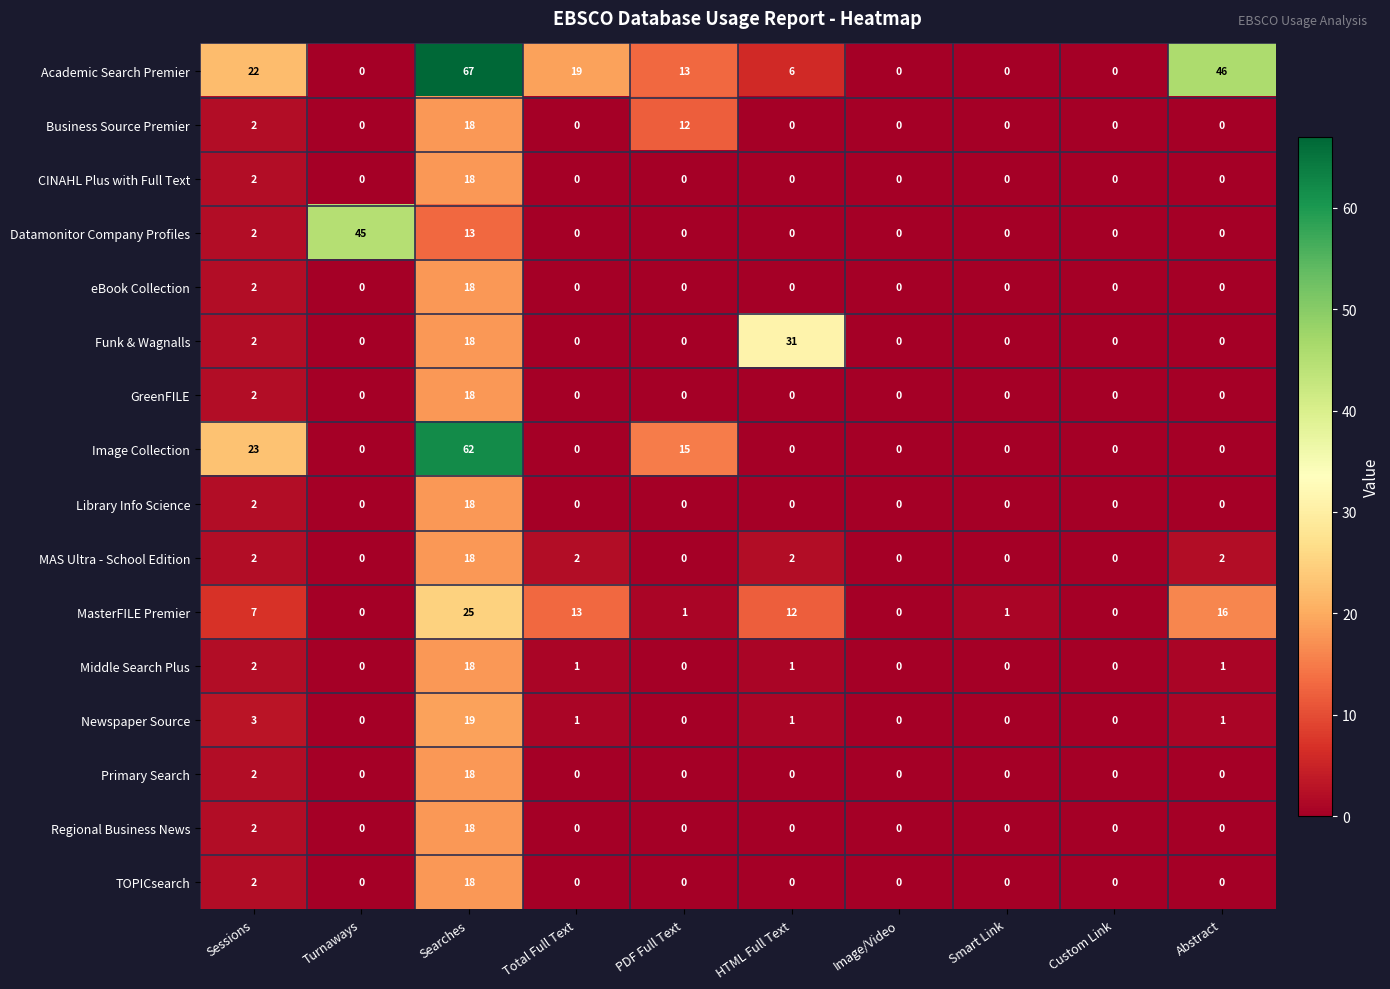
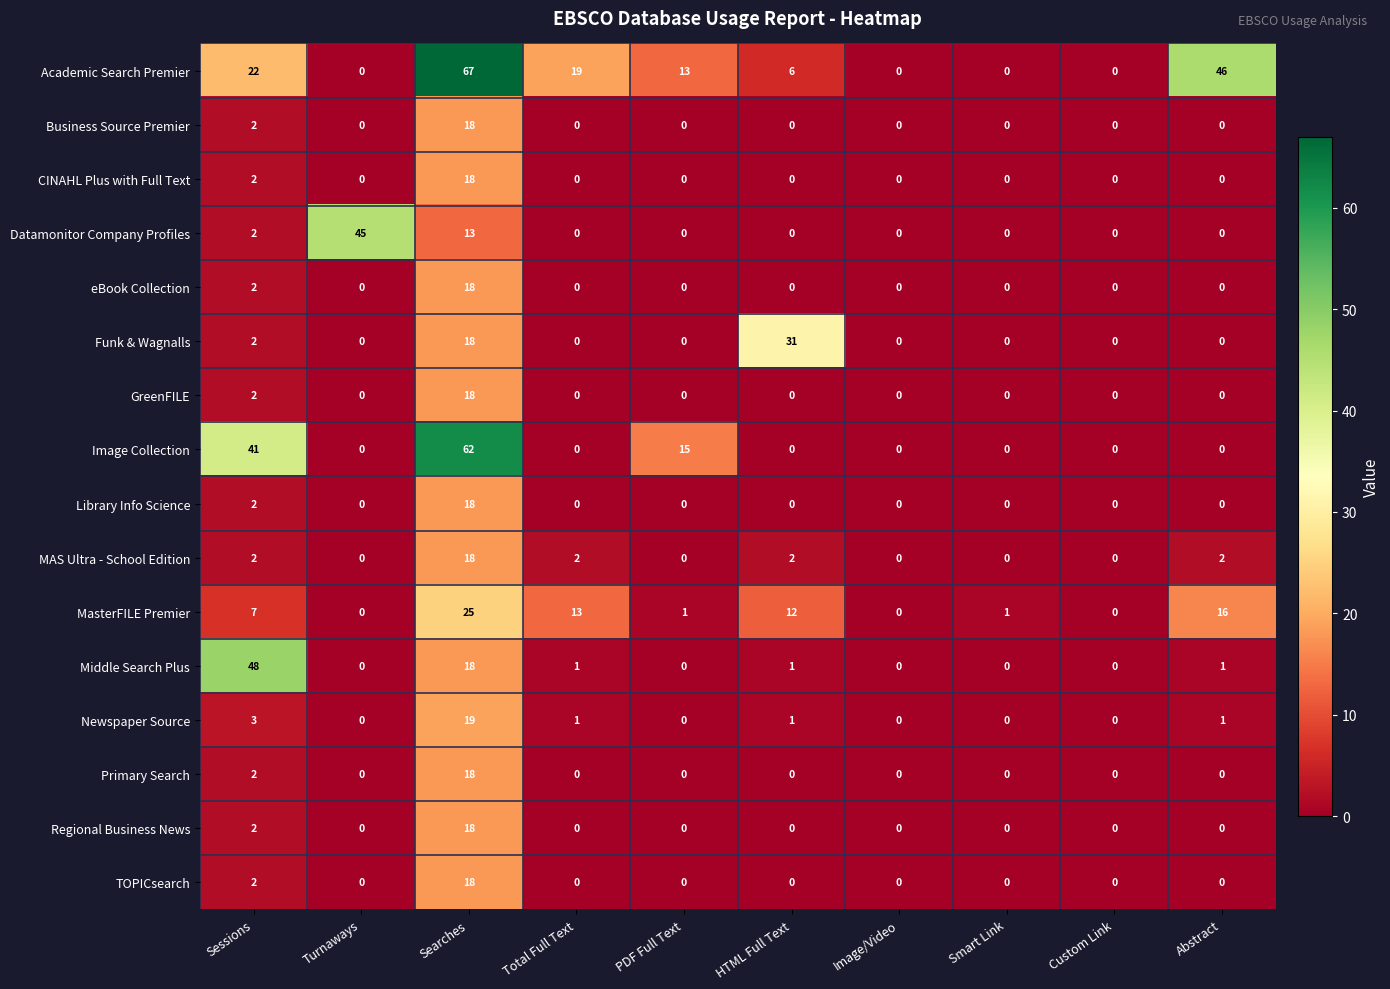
  {
    "Academic Search Premier": {
      "Sessions": 22,
      "Turnaways": 0,
      "Searches": 67,
      "Total Full Text": 19,
      "PDF Full Text": 13,
      "HTML Full Text": 6,
      "Image/Video": 0,
      "Smart Link": 0,
      "Custom Link": 0,
      "Abstract": 46
    },
    "Business Source Premier": {
      "Sessions": 2,
      "Turnaways": 0,
      "Searches": 18,
      "Total Full Text": 0,
-     "PDF Full Text": 12,
+     "PDF Full Text": 0,
      "HTML Full Text": 0,
      "Image/Video": 0,
      "Smart Link": 0,
      "Custom Link": 0,
      "Abstract": 0
    },
    "CINAHL Plus with Full Text": {
      "Sessions": 2,
      "Turnaways": 0,
      "Searches": 18,
      "Total Full Text": 0,
      "PDF Full Text": 0,
      "HTML Full Text": 0,
      "Image/Video": 0,
      "Smart Link": 0,
      "Custom Link": 0,
      "Abstract": 0
    },
    "Datamonitor Company Profiles": {
      "Sessions": 2,
      "Turnaways": 45,
      "Searches": 13,
      "Total Full Text": 0,
      "PDF Full Text": 0,
      "HTML Full Text": 0,
      "Image/Video": 0,
      "Smart Link": 0,
      "Custom Link": 0,
      "Abstract": 0
    },
    "eBook Collection": {
      "Sessions": 2,
      "Turnaways": 0,
      "Searches": 18,
      "Total Full Text": 0,
      "PDF Full Text": 0,
      "HTML Full Text": 0,
      "Image/Video": 0,
      "Smart Link": 0,
      "Custom Link": 0,
      "Abstract": 0
    },
    "Funk & Wagnalls": {
      "Sessions": 2,
      "Turnaways": 0,
      "Searches": 18,
      "Total Full Text": 0,
      "PDF Full Text": 0,
      "HTML Full Text": 31,
      "Image/Video": 0,
      "Smart Link": 0,
      "Custom Link": 0,
      "Abstract": 0
    },
    "GreenFILE": {
      "Sessions": 2,
      "Turnaways": 0,
      "Searches": 18,
      "Total Full Text": 0,
      "PDF Full Text": 0,
      "HTML Full Text": 0,
      "Image/Video": 0,
      "Smart Link": 0,
      "Custom Link": 0,
      "Abstract": 0
    },
    "Image Collection": {
-     "Sessions": 23,
+     "Sessions": 41,
      "Turnaways": 0,
      "Searches": 62,
      "Total Full Text": 0,
      "PDF Full Text": 15,
      "HTML Full Text": 0,
      "Image/Video": 0,
      "Smart Link": 0,
      "Custom Link": 0,
      "Abstract": 0
    },
    "Library Info Science": {
      "Sessions": 2,
      "Turnaways": 0,
      "Searches": 18,
      "Total Full Text": 0,
      "PDF Full Text": 0,
      "HTML Full Text": 0,
      "Image/Video": 0,
      "Smart Link": 0,
      "Custom Link": 0,
      "Abstract": 0
    },
    "MAS Ultra - School Edition": {
      "Sessions": 2,
      "Turnaways": 0,
      "Searches": 18,
      "Total Full Text": 2,
      "PDF Full Text": 0,
      "HTML Full Text": 2,
      "Image/Video": 0,
      "Smart Link": 0,
      "Custom Link": 0,
      "Abstract": 2
    },
    "MasterFILE Premier": {
      "Sessions": 7,
      "Turnaways": 0,
      "Searches": 25,
      "Total Full Text": 13,
      "PDF Full Text": 1,
      "HTML Full Text": 12,
      "Image/Video": 0,
      "Smart Link": 1,
      "Custom Link": 0,
      "Abstract": 16
    },
    "Middle Search Plus": {
-     "Sessions": 2,
+     "Sessions": 48,
      "Turnaways": 0,
      "Searches": 18,
      "Total Full Text": 1,
      "PDF Full Text": 0,
      "HTML Full Text": 1,
      "Image/Video": 0,
      "Smart Link": 0,
      "Custom Link": 0,
      "Abstract": 1
    },
    "Newspaper Source": {
      "Sessions": 3,
      "Turnaways": 0,
      "Searches": 19,
      "Total Full Text": 1,
      "PDF Full Text": 0,
      "HTML Full Text": 1,
      "Image/Video": 0,
      "Smart Link": 0,
      "Custom Link": 0,
      "Abstract": 1
    },
    "Primary Search": {
      "Sessions": 2,
      "Turnaways": 0,
      "Searches": 18,
      "Total Full Text": 0,
      "PDF Full Text": 0,
      "HTML Full Text": 0,
      "Image/Video": 0,
      "Smart Link": 0,
      "Custom Link": 0,
      "Abstract": 0
    },
    "Regional Business News": {
      "Sessions": 2,
      "Turnaways": 0,
      "Searches": 18,
      "Total Full Text": 0,
      "PDF Full Text": 0,
      "HTML Full Text": 0,
      "Image/Video": 0,
      "Smart Link": 0,
      "Custom Link": 0,
      "Abstract": 0
    },
    "TOPICsearch": {
      "Sessions": 2,
      "Turnaways": 0,
      "Searches": 18,
      "Total Full Text": 0,
      "PDF Full Text": 0,
      "HTML Full Text": 0,
      "Image/Video": 0,
      "Smart Link": 0,
      "Custom Link": 0,
      "Abstract": 0
    }
  }
